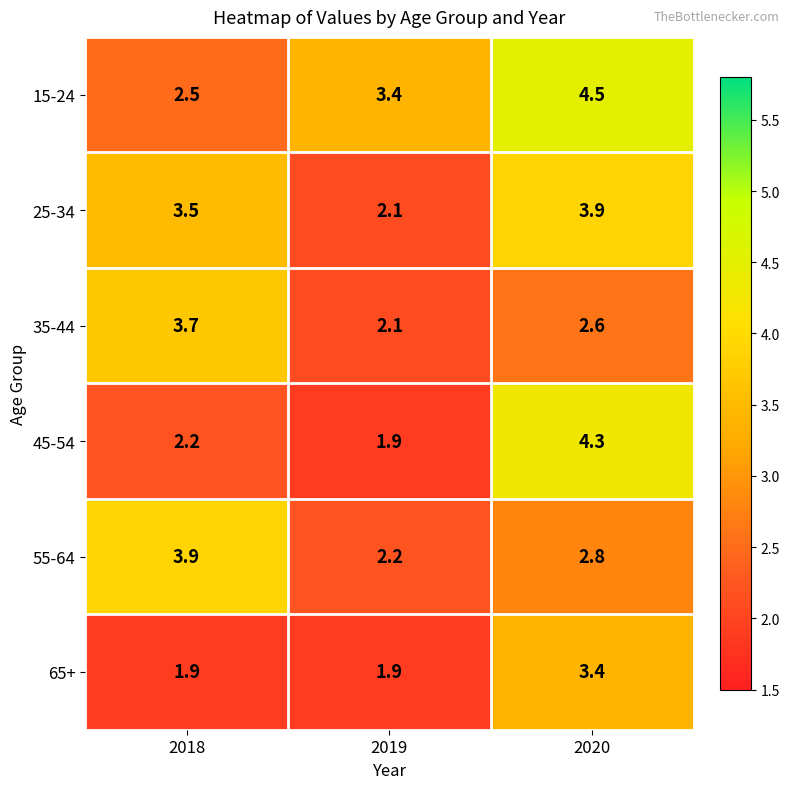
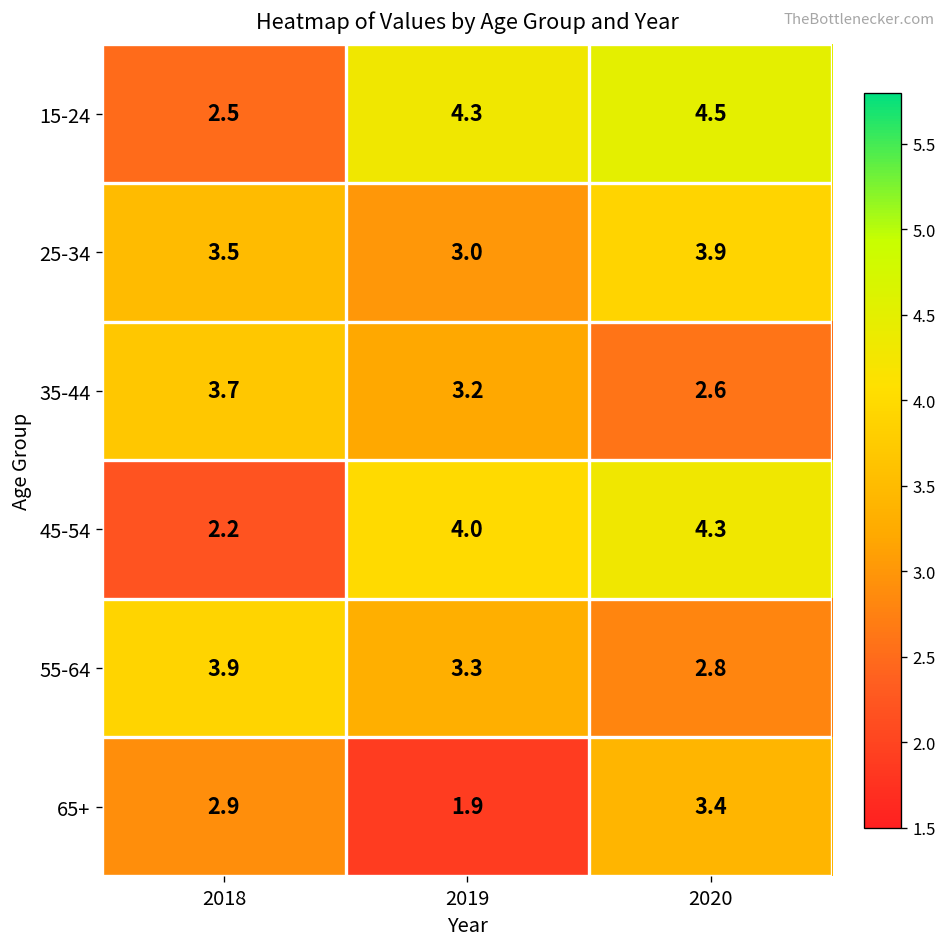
  {
    "15-24": {
      "2018": 2.5,
-     "2019": 3.4,
+     "2019": 4.3,
      "2020": 4.5
    },
    "25-34": {
      "2018": 3.5,
-     "2019": 2.1,
+     "2019": 3.0,
      "2020": 3.9
    },
    "35-44": {
      "2018": 3.7,
-     "2019": 2.1,
+     "2019": 3.2,
      "2020": 2.6
    },
    "45-54": {
      "2018": 2.2,
-     "2019": 1.9,
+     "2019": 4.0,
      "2020": 4.3
    },
    "55-64": {
      "2018": 3.9,
-     "2019": 2.2,
+     "2019": 3.3,
      "2020": 2.8
    },
    "65+": {
-     "2018": 1.9,
+     "2018": 2.9,
      "2019": 1.9,
      "2020": 3.4
    }
  }
